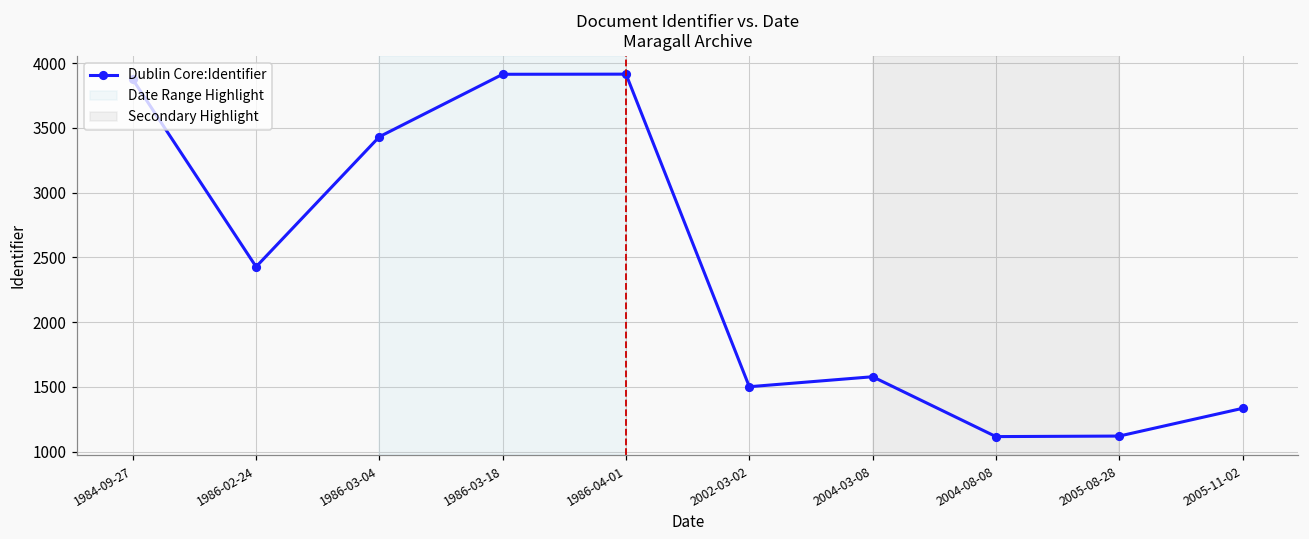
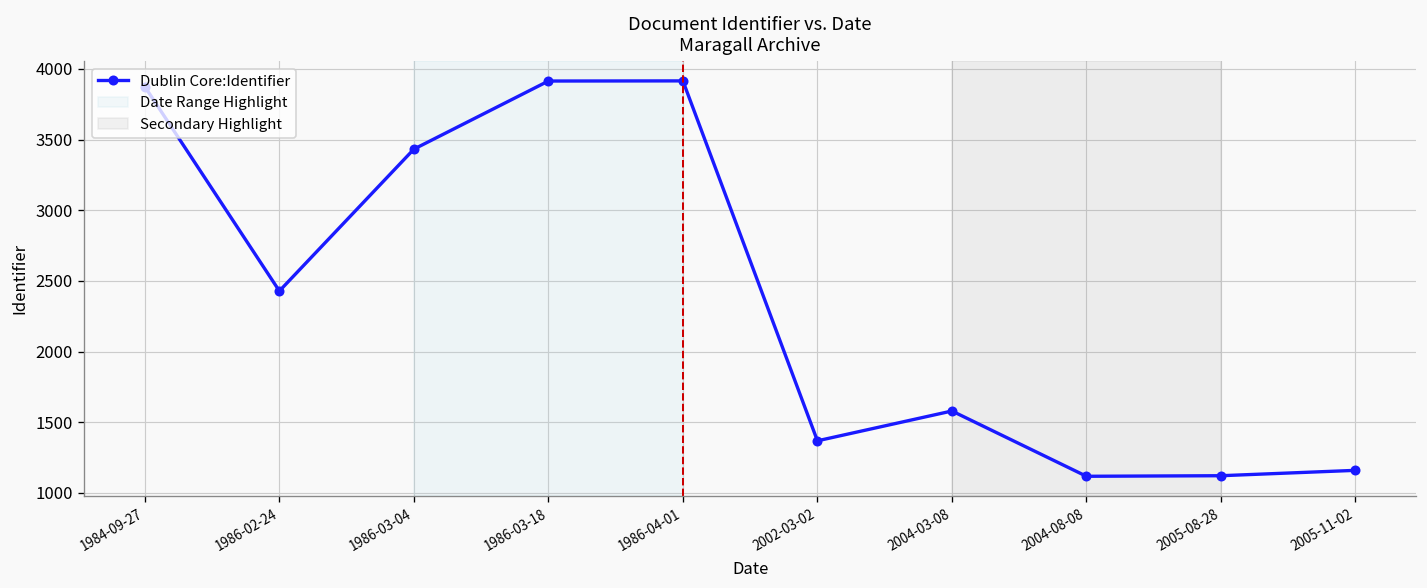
  {
    "1986-02-24": 2430,
    "1986-03-04": 3430,
    "1986-03-18": 3910,
    "1986-04-01": 3920,
-   "2002-03-02": 1500,
+   "2002-03-02": 1370,
    "2004-03-08": 1580,
    "2004-08-08": 1120,
    "2005-08-28": 1120,
-   "2005-11-02": 1340
+   "2005-11-02": 1160
  }
